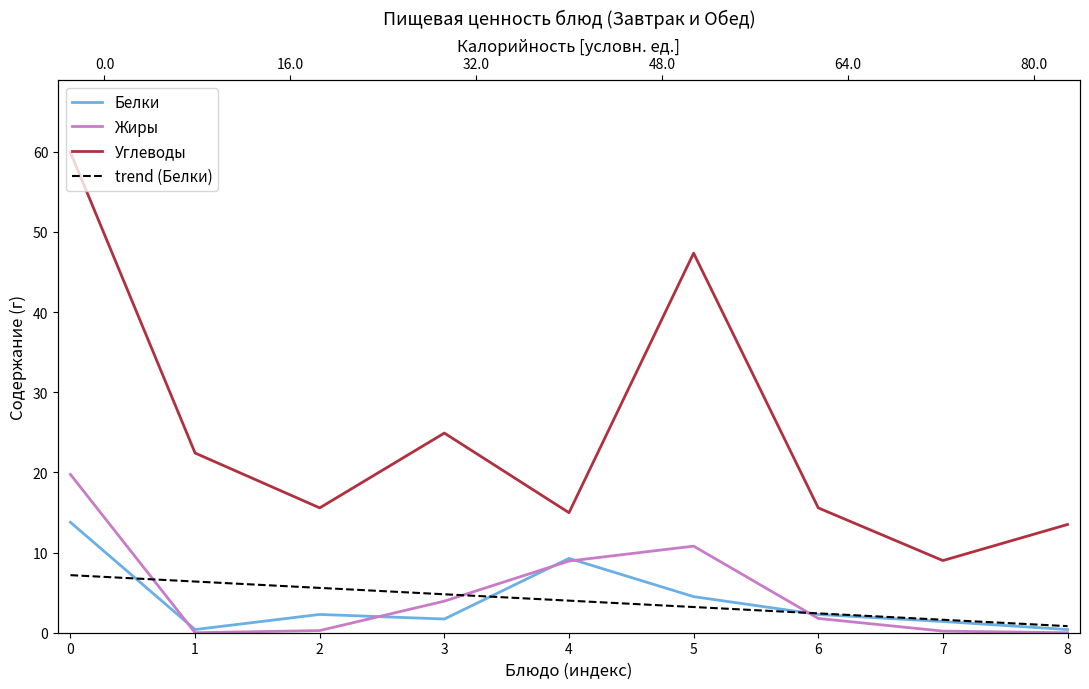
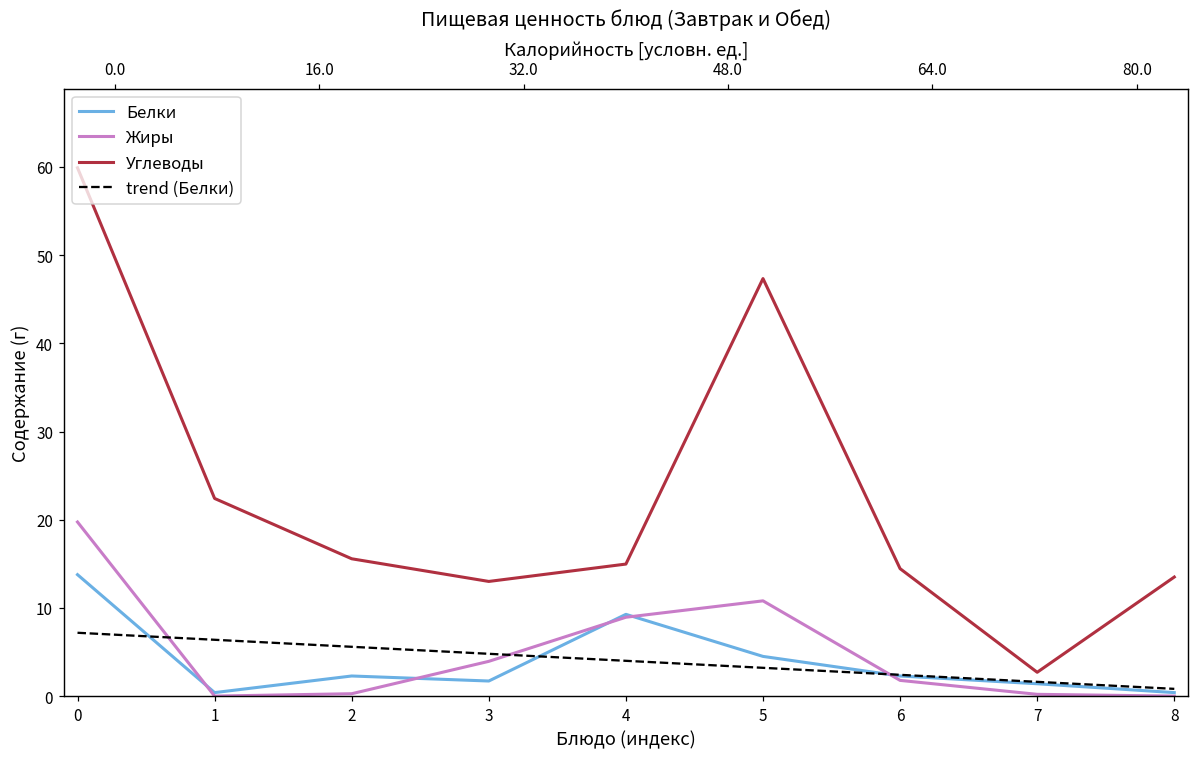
  {
    "Белки": {
      "0": 14,
      "1": 0,
      "2": 2,
      "3": 2,
      "4": 9,
      "5": 5,
      "8": 0
    },
    "Жиры": {
      "0": 20,
      "1": 0,
      "2": 0,
      "3": 4,
      "4": 9,
      "5": 11,
      "6": 2,
      "7": 0,
      "8": 0
    },
    "Углеводы": {
      "1": 22,
      "2": 16,
-     "3": 25,
+     "3": 13,
      "4": 15,
      "5": 47,
-     "6": 16,
-     "7": 9,
+     "6": 14,
+     "7": 3,
      "8": 14
    },
    "trend (Белки)": {
      "0": 7,
      "1": 6,
      "2": 6,
      "3": 5,
      "4": 4,
      "5": 3,
      "8": 1
    }
  }
